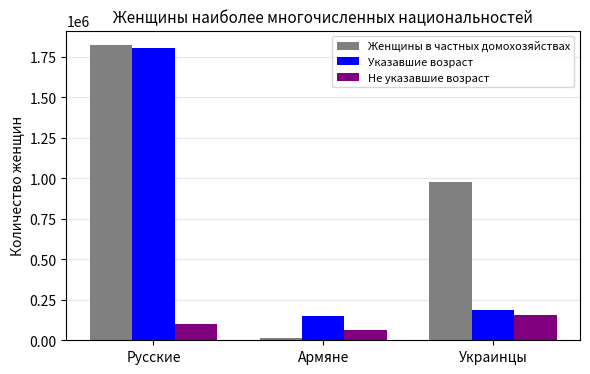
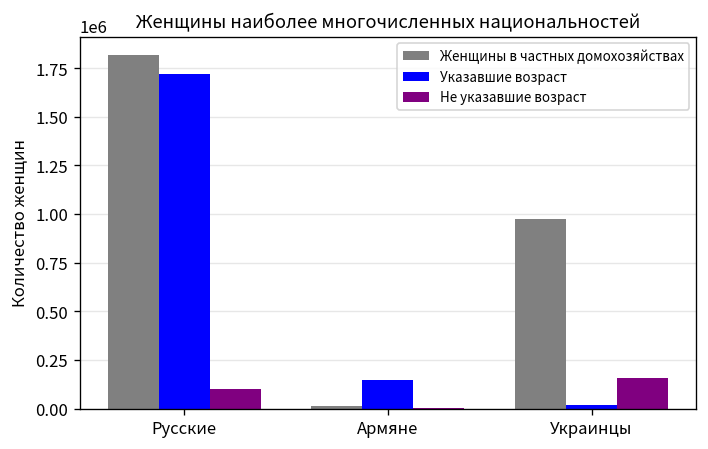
  {
    "Женщины в частных домохозяйствах": {
      "Русские": 1820000,
      "Украинцы": 980000
    },
    "Указавшие возраст": {
-     "Русские": 1800000,
+     "Русские": 1720000,
      "Армяне": 150000,
-     "Украинцы": 190000
+     "Украинцы": 20000
    },
    "Не указавшие возраст": {
      "Русские": 100000,
-     "Армяне": 70000,
+     "Армяне": 0,
      "Украинцы": 160000
    }
  }
